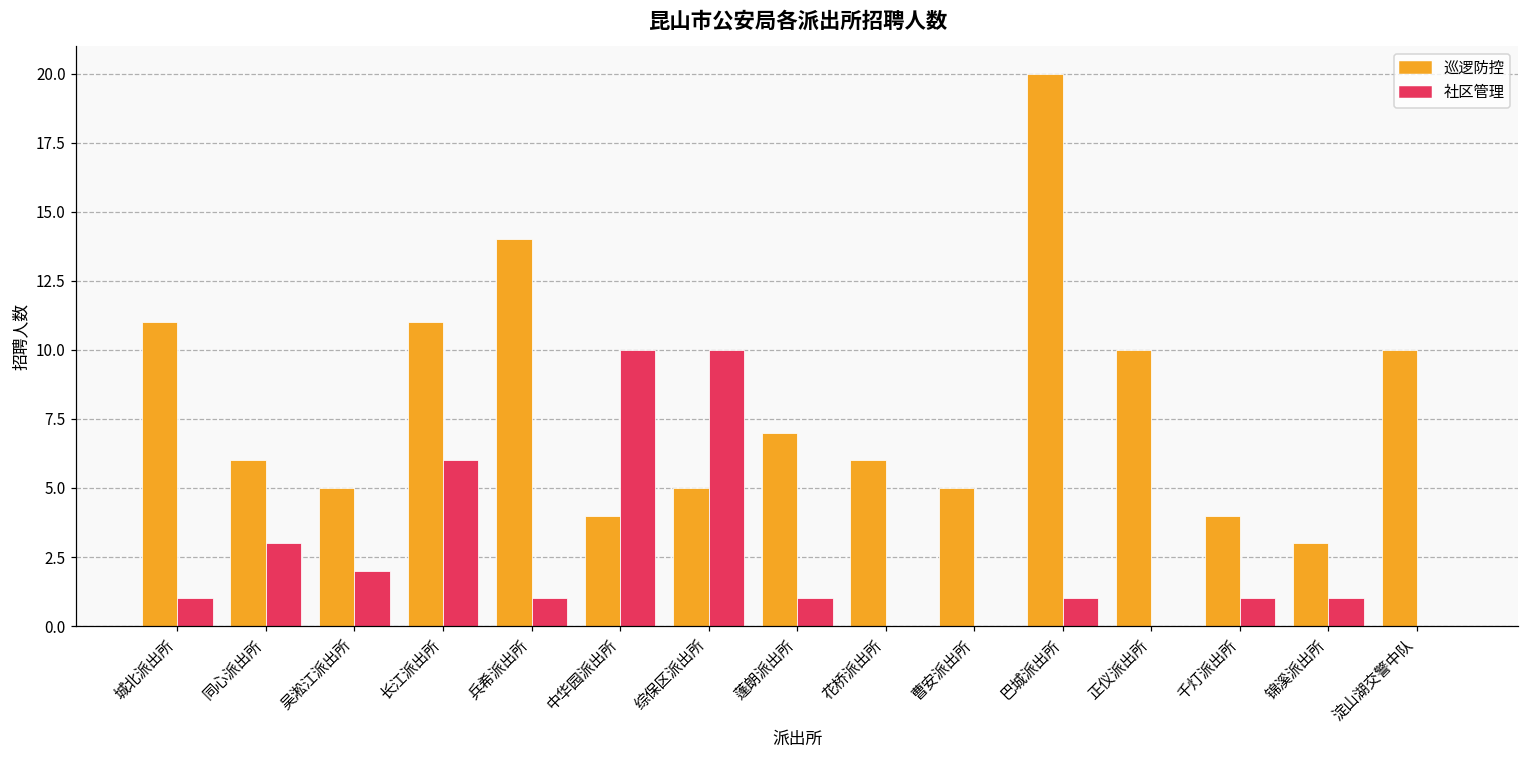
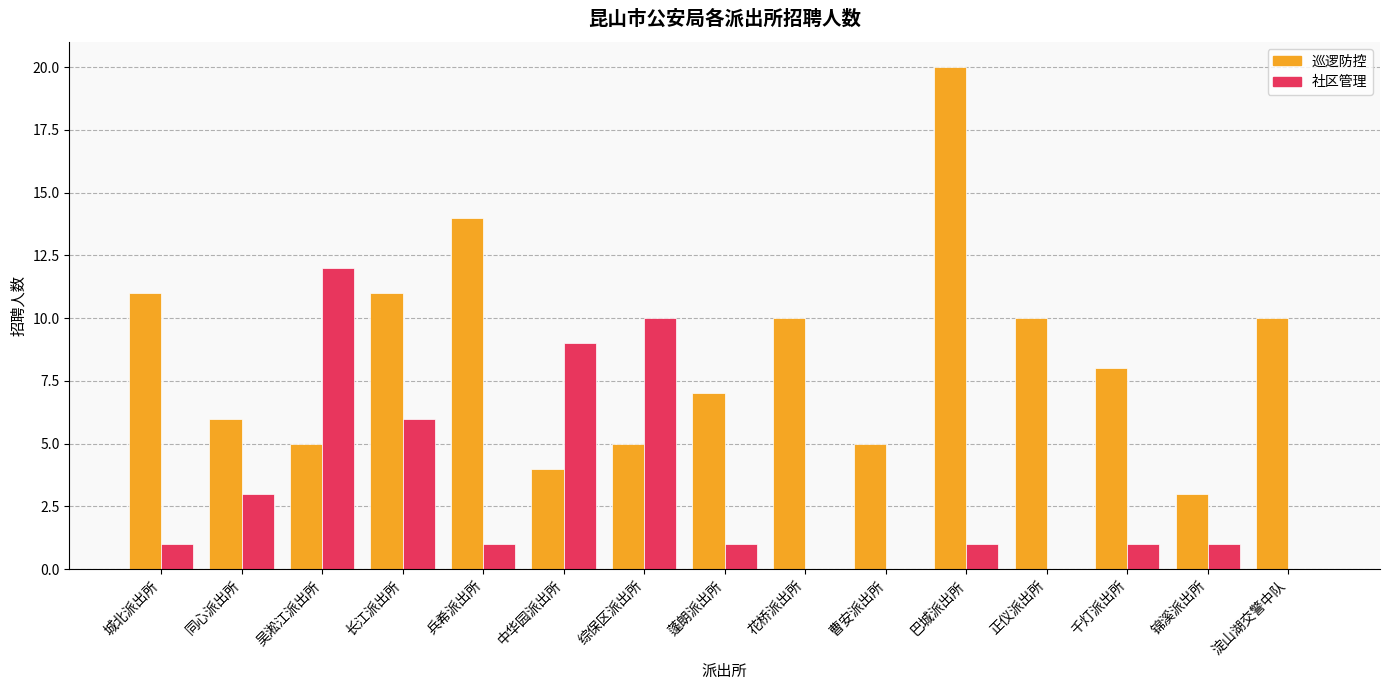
  {
    "巡逻防控": {
      "城北派出所": 11,
      "同心派出所": 6,
      "吴淞江派出所": 5,
      "长江派出所": 11,
      "兵希派出所": 14,
      "中华园派出所": 4,
      "综保区派出所": 5,
      "蓬朗派出所": 7,
-     "花桥派出所": 6,
+     "花桥派出所": 10,
      "曹安派出所": 5,
      "巴城派出所": 20,
      "正仪派出所": 10,
-     "千灯派出所": 4,
+     "千灯派出所": 8,
      "锦溪派出所": 3,
      "淀山湖交警中队": 10
    },
    "社区管理": {
      "城北派出所": 1,
      "同心派出所": 3,
-     "吴淞江派出所": 2,
+     "吴淞江派出所": 12,
      "长江派出所": 6,
      "兵希派出所": 1,
-     "中华园派出所": 10,
+     "中华园派出所": 9,
      "综保区派出所": 10,
      "蓬朗派出所": 1,
      "花桥派出所": 0,
      "曹安派出所": 0,
      "巴城派出所": 1,
      "正仪派出所": 0,
      "千灯派出所": 1,
      "锦溪派出所": 1,
      "淀山湖交警中队": 0
    }
  }
